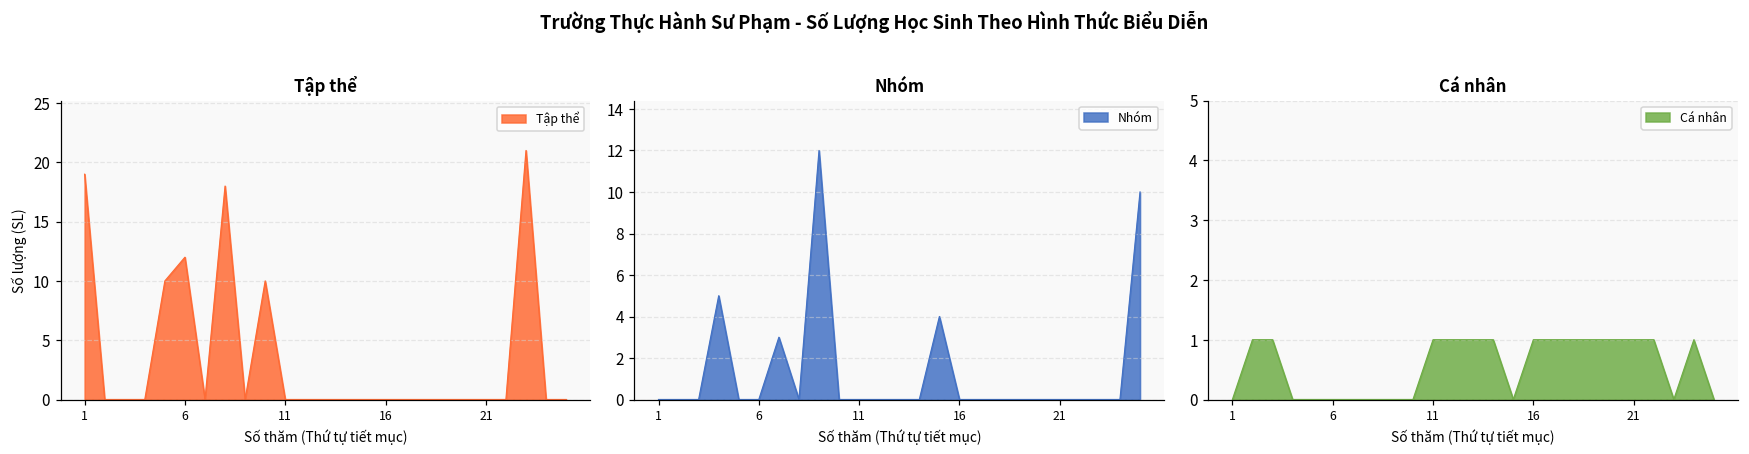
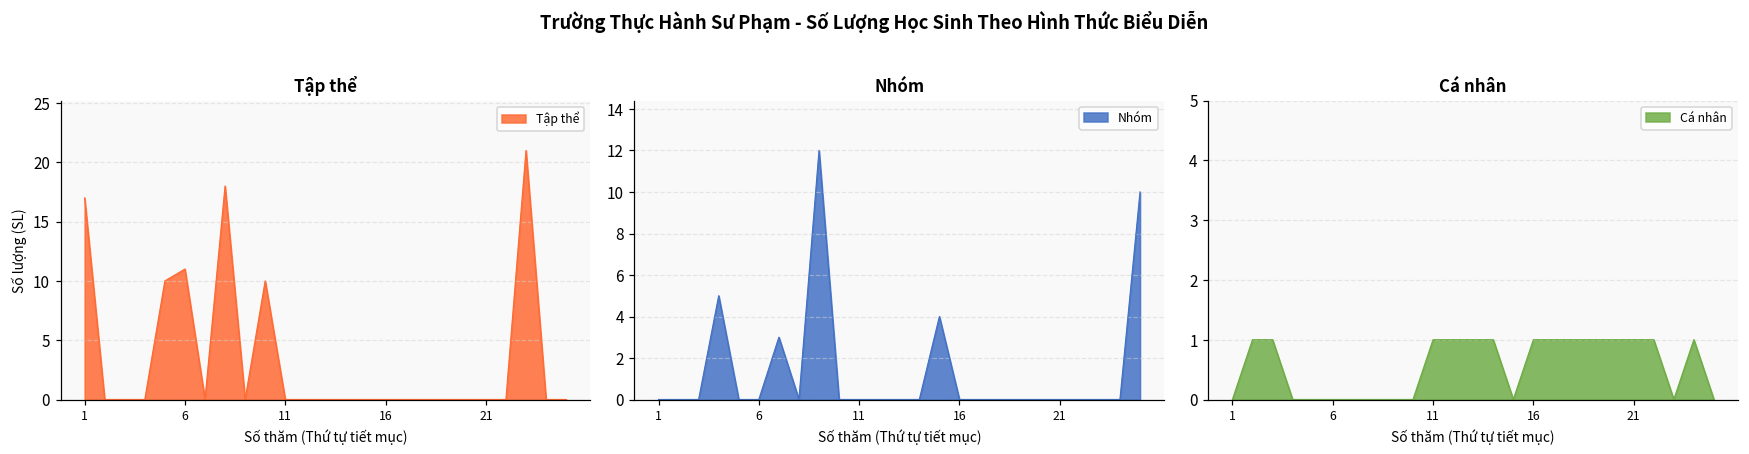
  {
    "Tập thể": {
-     "1": 19,
-     "6": 12,
+     "1": 17,
+     "6": 11,
      "11": 0,
      "16": 0,
      "21": 0
    },
    "Nhóm": {
      "1": 0.0,
      "6": 0.0,
      "11": 0.0,
      "16": 0.0,
      "21": 0.0
    },
    "Cá nhân": {
      "1": 0.0,
      "6": 0.0,
      "11": 1.0,
      "16": 1.0,
      "21": 1.0
    }
  }
